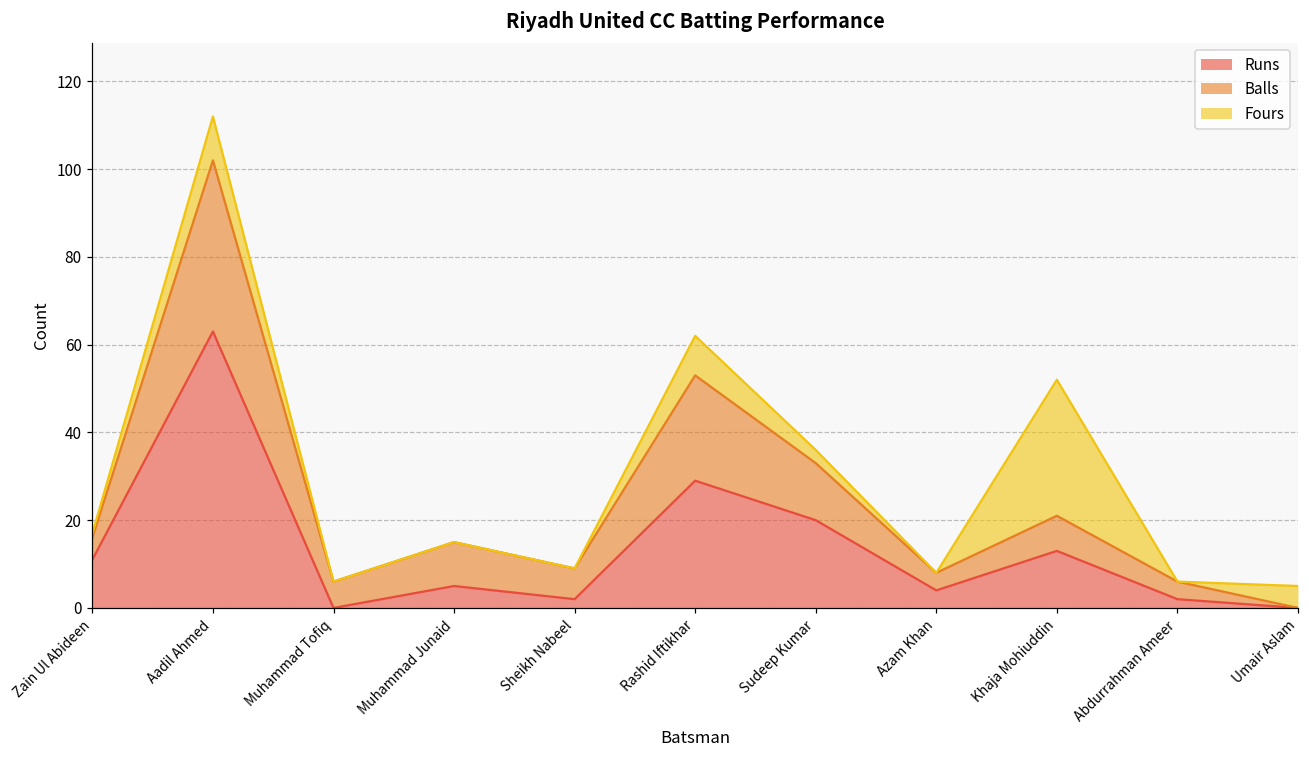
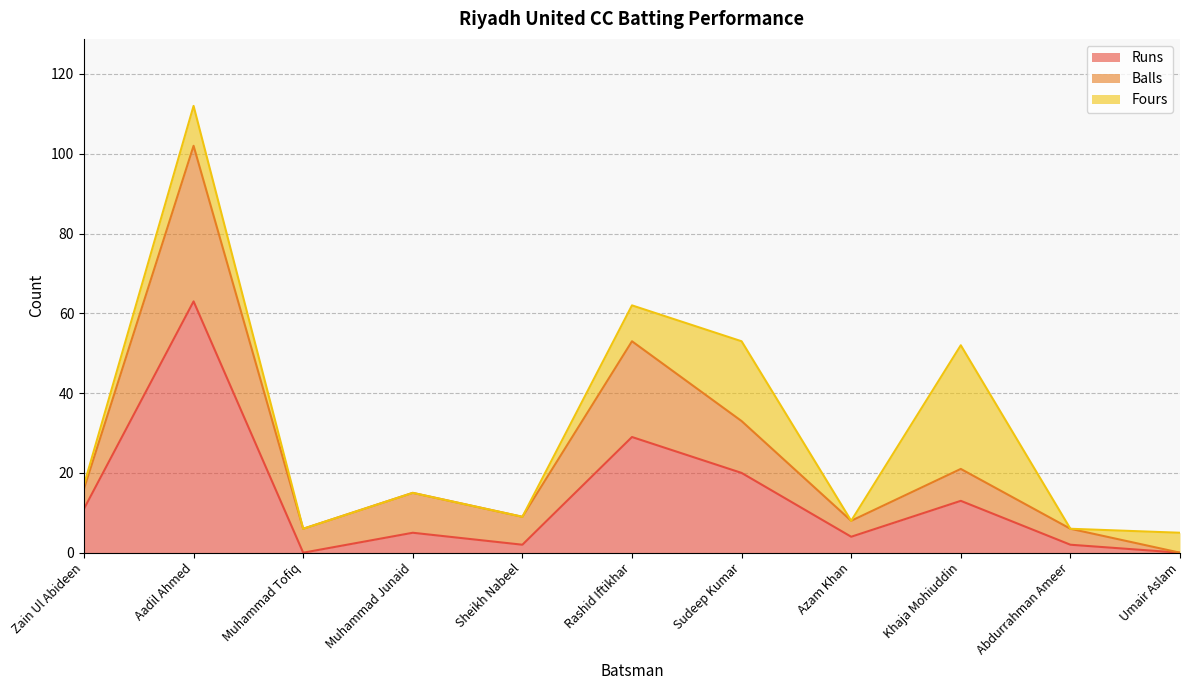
  {
    "Fours": {
      "Zain Ul Abideen": 1,
      "Aadil Ahmed": 10,
      "Rashid Iftikhar": 9,
-     "Sudeep Kumar": 3,
+     "Sudeep Kumar": 20,
      "Khaja Mohiuddin": 31,
      "Umair Aslam": 5
    }
  }
